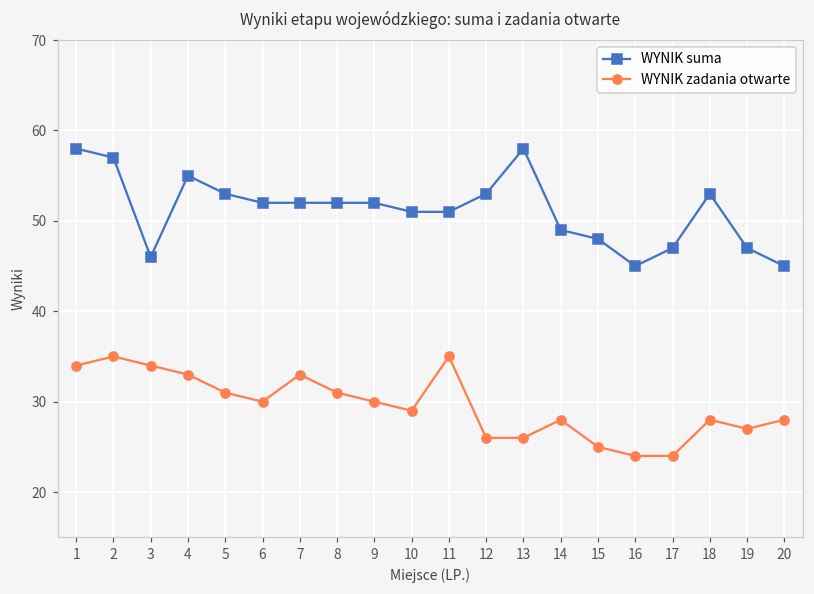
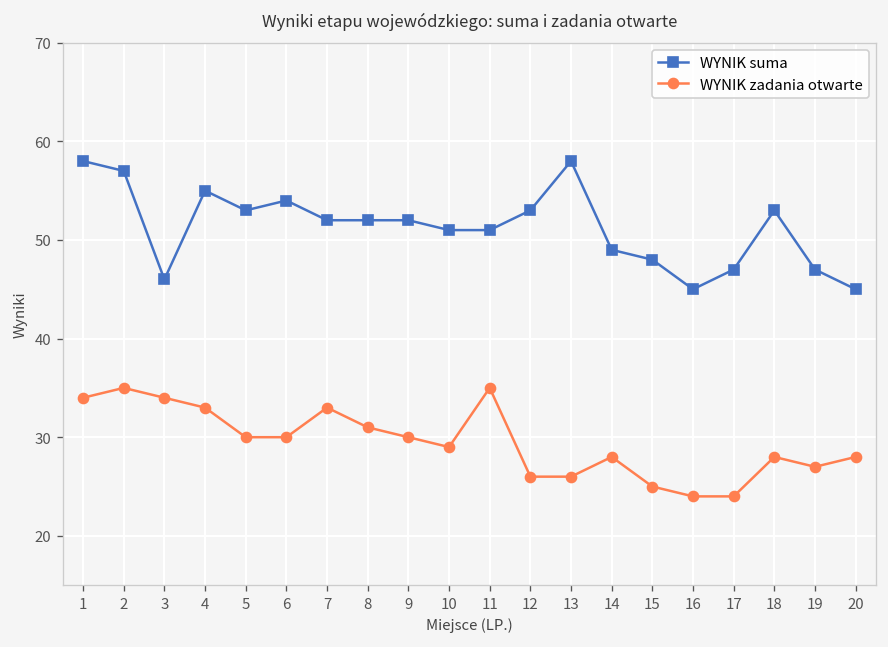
  {
    "WYNIK suma": {
      "1": 58,
      "2": 57,
      "3": 46,
      "4": 55,
      "5": 53,
-     "6": 52,
+     "6": 54,
      "7": 52,
      "8": 52,
      "9": 52,
      "10": 51,
      "11": 51,
      "12": 53,
      "13": 58,
      "14": 49,
      "15": 48,
      "16": 45,
      "17": 47,
      "18": 53,
      "19": 47,
      "20": 45
    },
    "WYNIK zadania otwarte": {
      "1": 34,
      "2": 35,
      "3": 34,
      "4": 33,
-     "5": 31,
+     "5": 30,
      "6": 30,
      "7": 33,
      "8": 31,
      "9": 30,
      "10": 29,
      "11": 35,
      "12": 26,
      "13": 26,
      "14": 28,
      "15": 25,
      "16": 24,
      "17": 24,
      "18": 28,
      "19": 27,
      "20": 28
    }
  }
